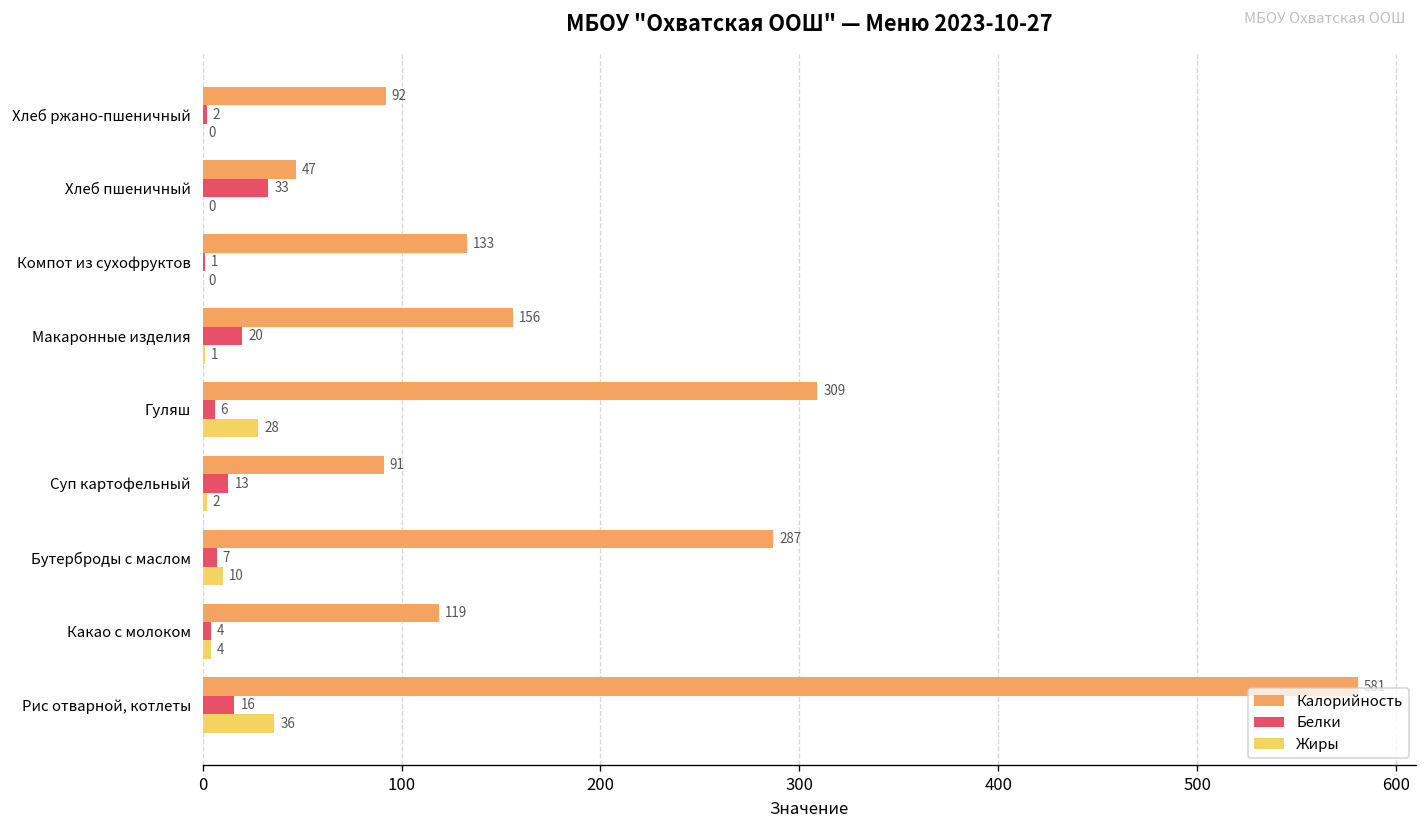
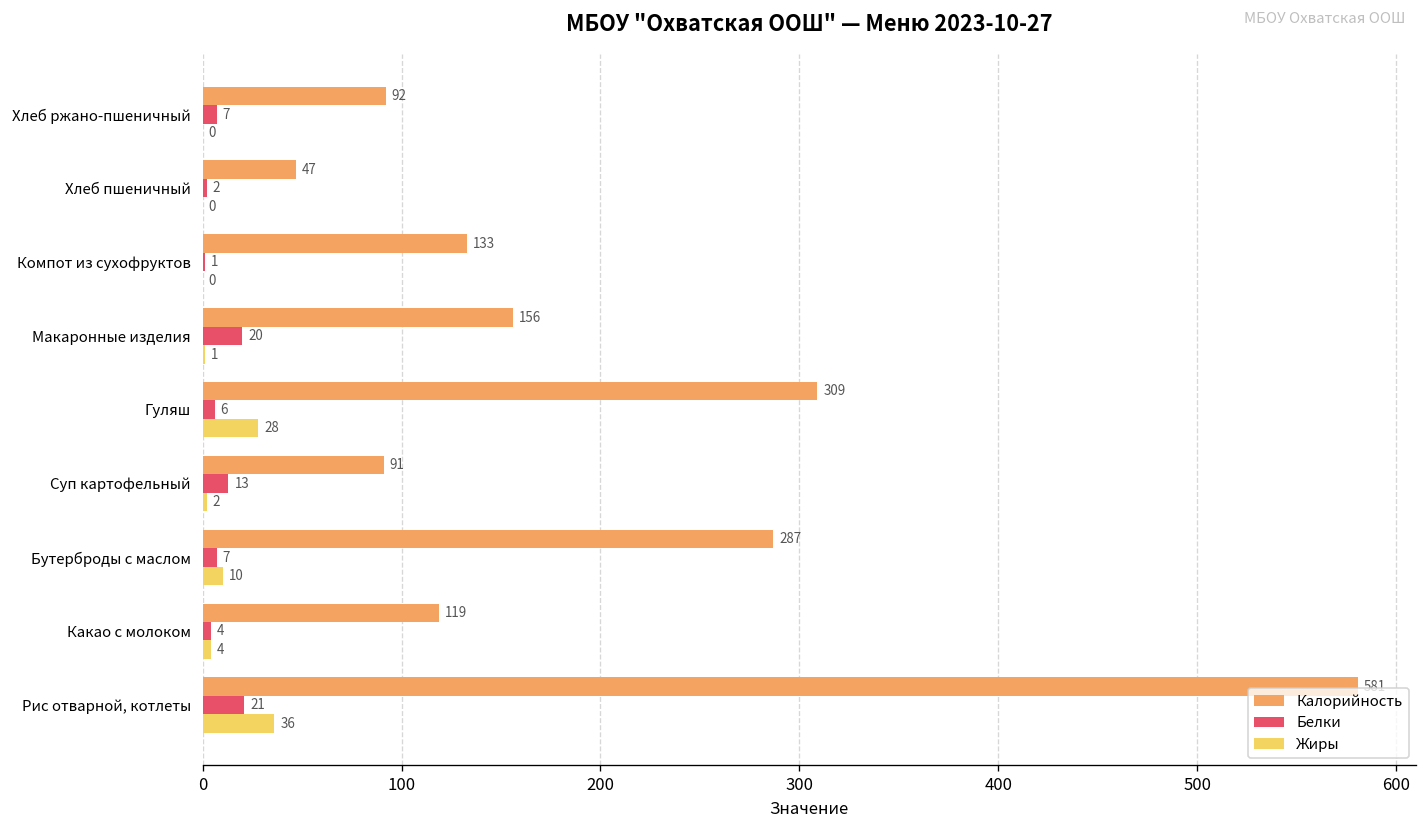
  {
    "Белки": {
-     "Хлеб ржано-пшеничный": 2,
-     "Хлеб пшеничный": 33,
+     "Хлеб ржано-пшеничный": 7,
+     "Хлеб пшеничный": 2,
      "Компот из сухофруктов": 1,
      "Макаронные изделия": 20,
      "Гуляш": 6,
      "Суп картофельный": 13,
      "Бутерброды с маслом": 7,
      "Какао с молоком": 4,
-     "Рис отварной, котлеты": 16
+     "Рис отварной, котлеты": 21
    }
  }
